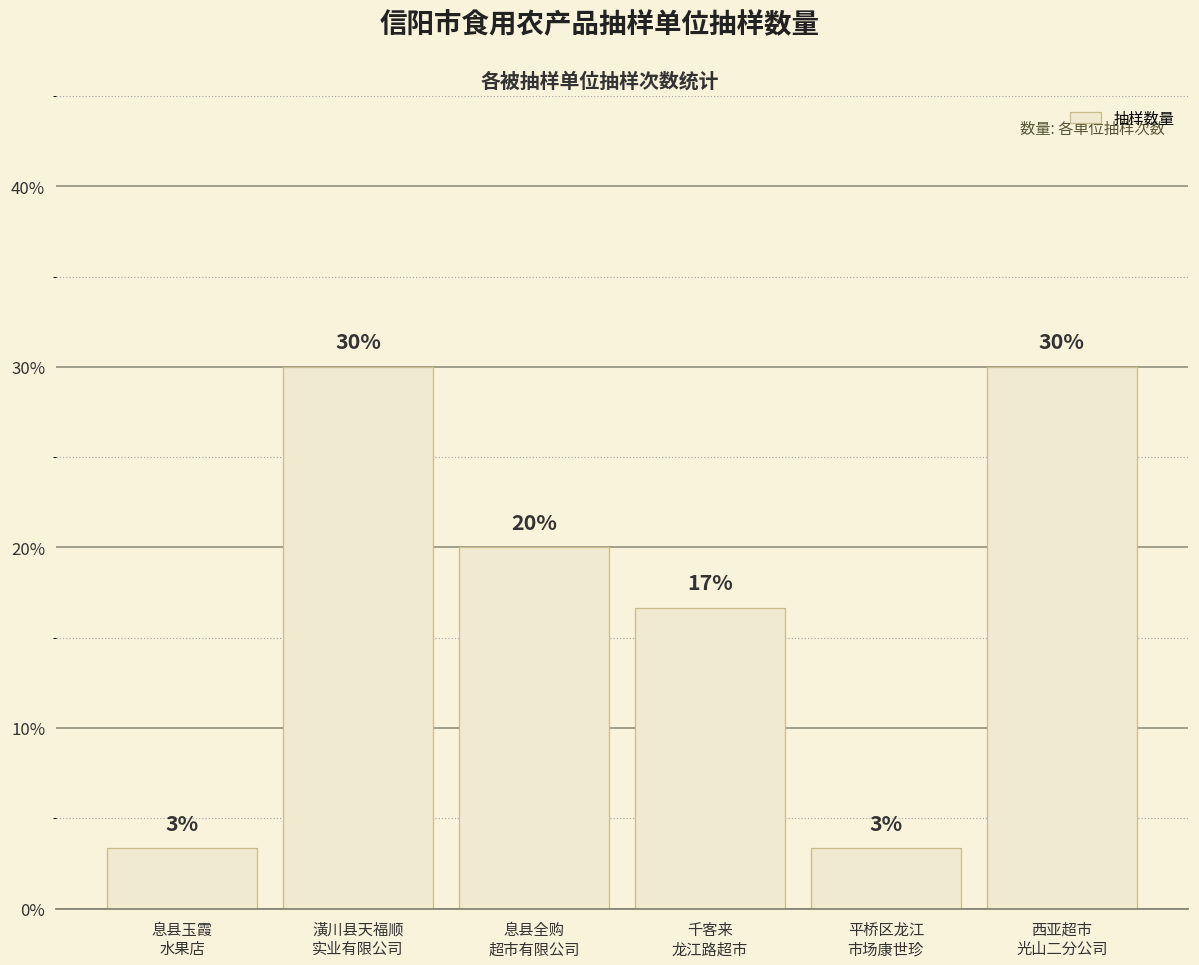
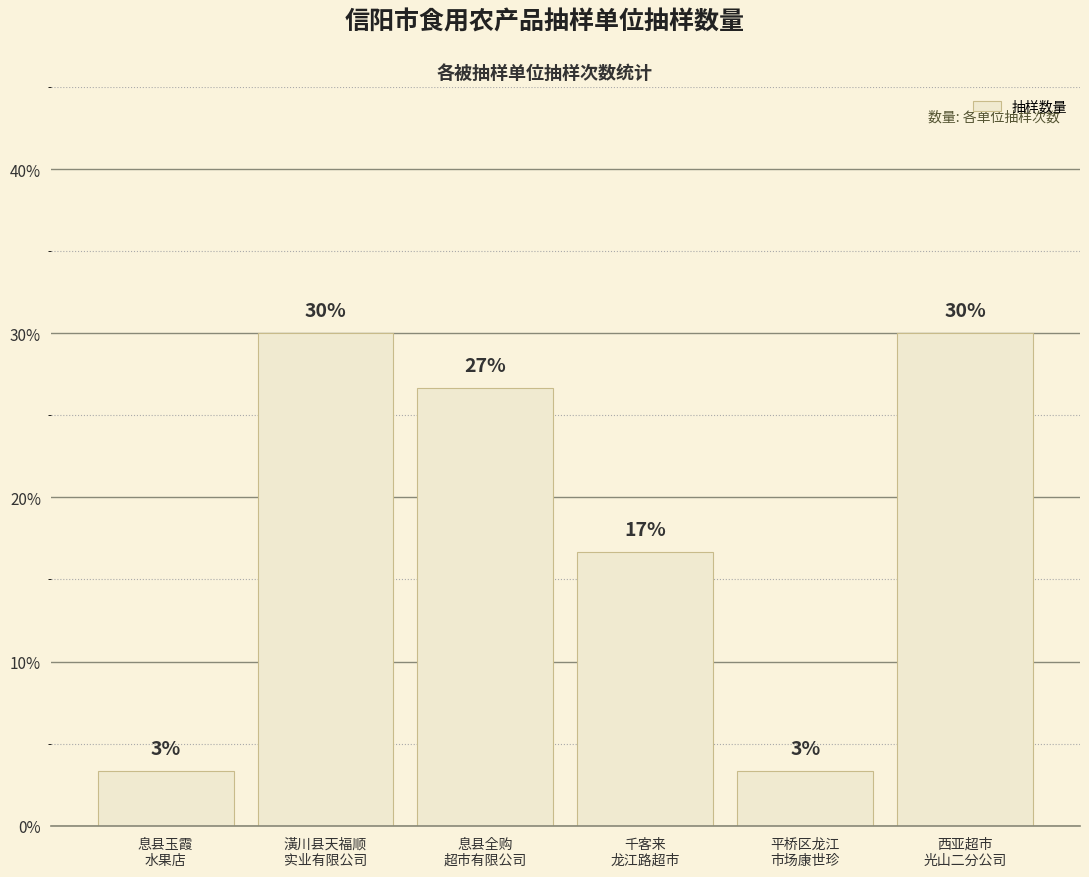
  {
    "息县玉霞 水果店": "3%",
    "潢川县天福顺 实业有限公司": "30%",
-   "息县全购 超市有限公司": "20%",
+   "息县全购 超市有限公司": "27%",
    "千客来 龙江路超市": "17%",
    "平桥区龙江 市场康世珍": "3%",
    "西亚超市 光山二分公司": "30%"
  }
